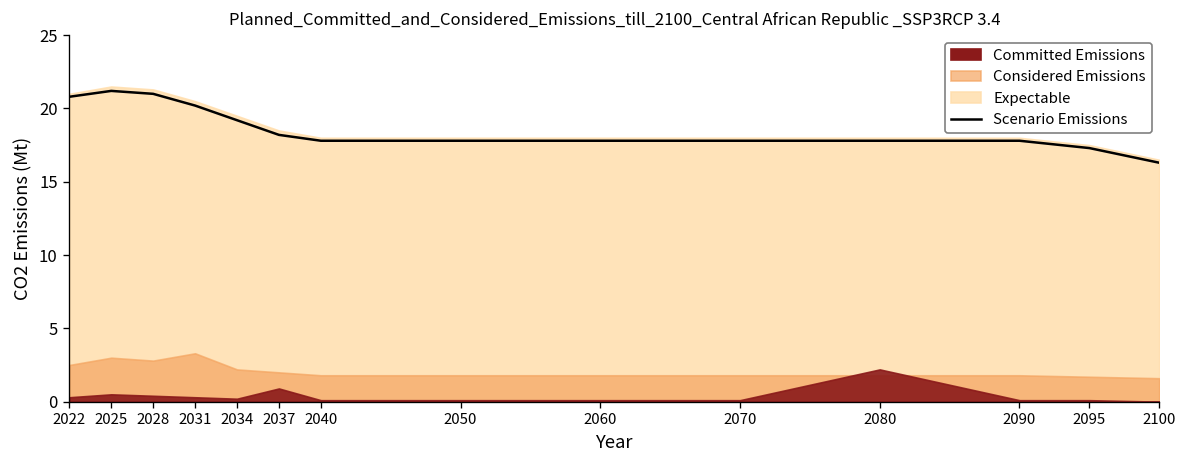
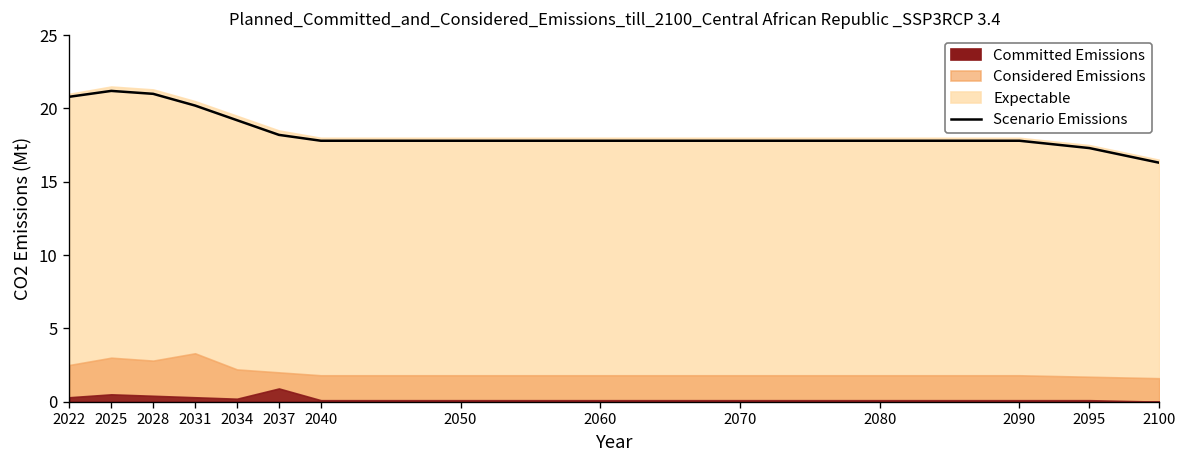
  {
    "Scenario Emissions": {
      "2025": 21.2,
      "2028": 21.0,
      "2031": 20.2,
      "2034": 19.2,
      "2037": 18.2
    },
    "Expectable": {
      "2025": 21.5,
      "2028": 21.3,
      "2031": 20.5,
      "2034": 19.5,
      "2037": 18.5
    },
    "Considered Emissions": {
      "2022": 2.5,
      "2025": 3.0,
      "2028": 2.8,
      "2031": 3.3,
      "2034": 2.2,
      "2037": 2.0,
      "2040": 1.8,
      "2050": 1.8,
      "2060": 1.8,
      "2070": 1.8,
      "2080": 1.8,
      "2090": 1.8,
      "2095": 1.7,
      "2100": 1.6
    },
    "Committed Emissions": {
      "2022": 0.3,
      "2025": 0.5,
      "2028": 0.4,
      "2031": 0.3,
      "2037": 0.9,
-     "2080": 2.2,
+     "2080": 0.1,
      "2100": 0.0
    }
  }
